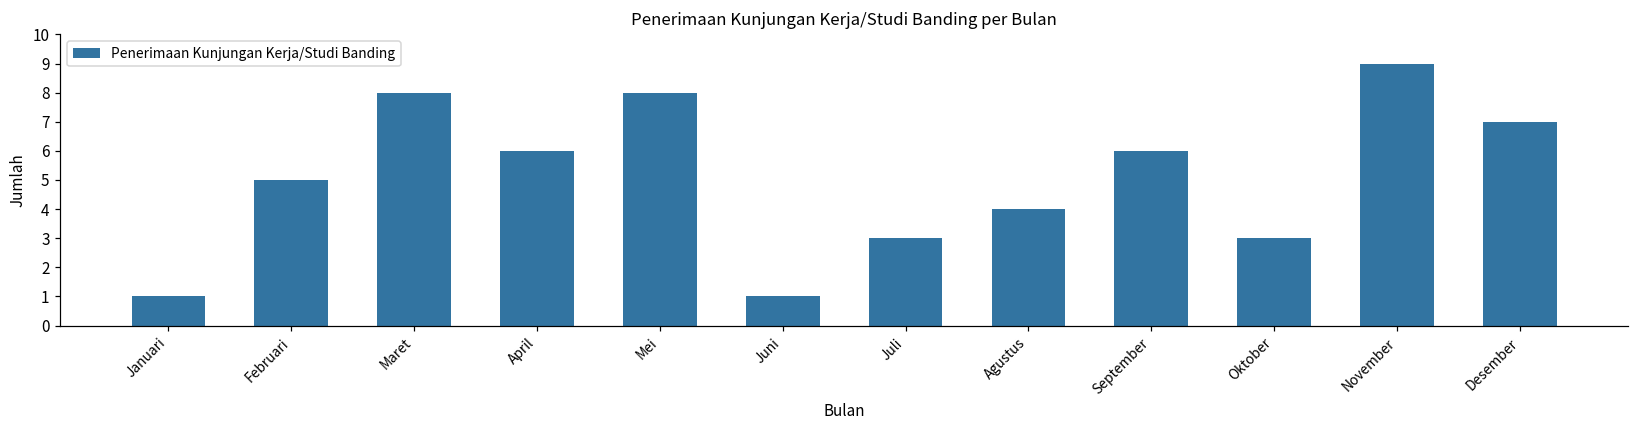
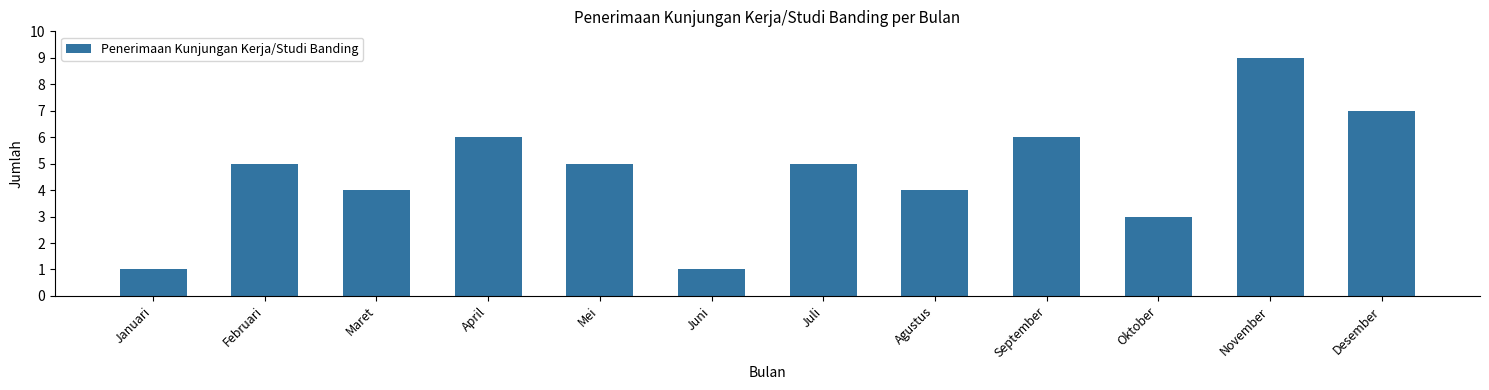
  {
    "Januari": 1,
    "Februari": 5,
-   "Maret": 8,
+   "Maret": 4,
    "April": 6,
-   "Mei": 8,
+   "Mei": 5,
    "Juni": 1,
-   "Juli": 3,
+   "Juli": 5,
    "Agustus": 4,
    "September": 6,
    "Oktober": 3,
    "November": 9,
    "Desember": 7
  }
